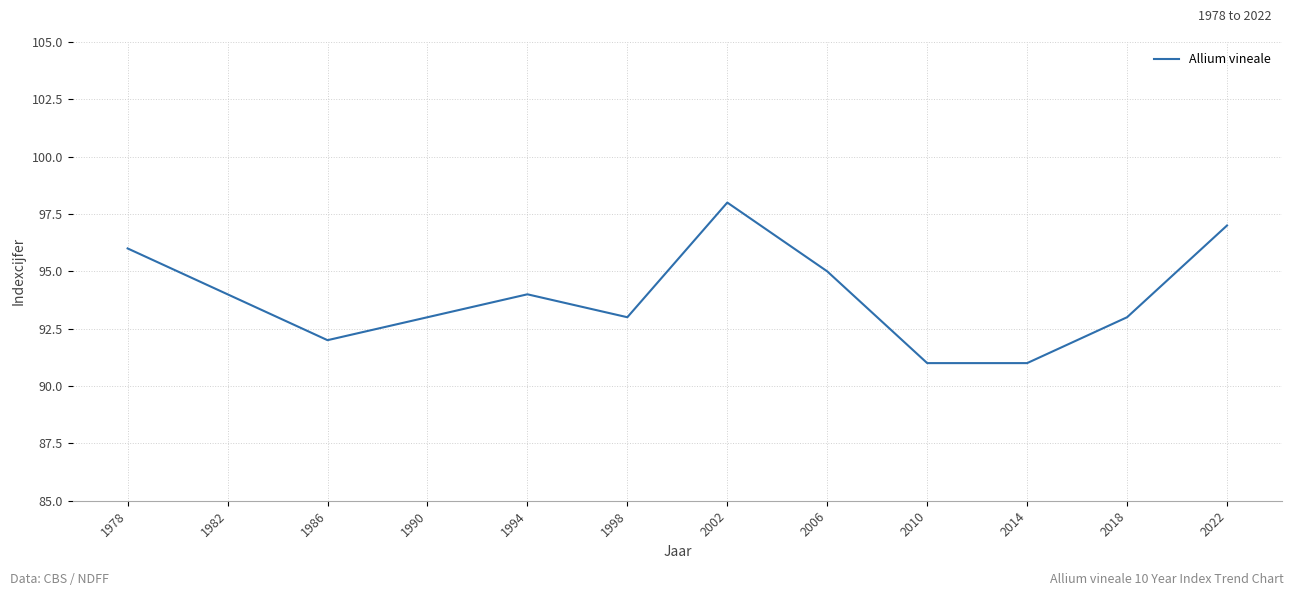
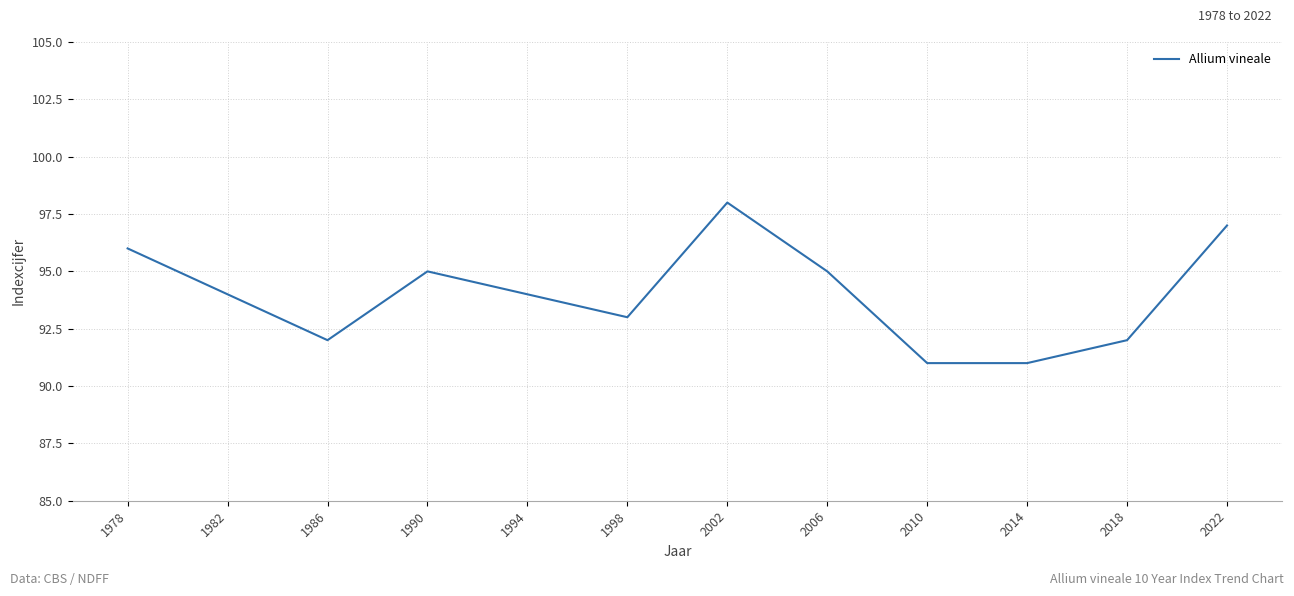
  {
    "1978": 96,
    "1982": 94,
    "1986": 92,
-   "1990": 93,
+   "1990": 95,
    "1994": 94,
    "1998": 93,
    "2002": 98,
    "2006": 95,
    "2010": 91,
    "2014": 91,
-   "2018": 93,
+   "2018": 92,
    "2022": 97
  }
